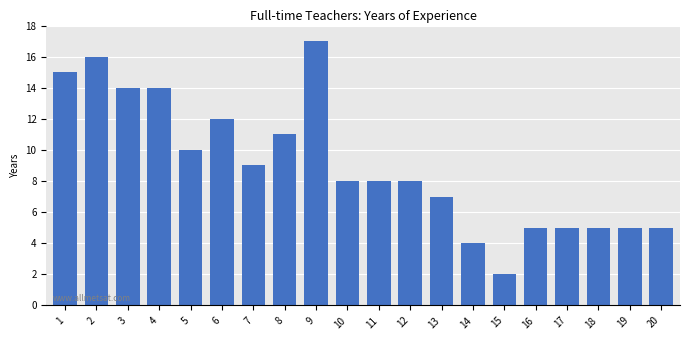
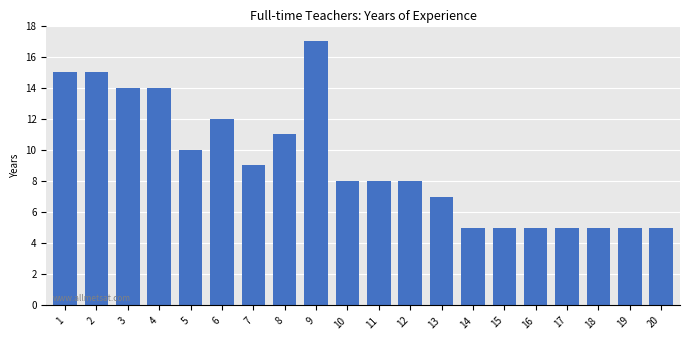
  {
    "1": 15,
-   "2": 16,
+   "2": 15,
    "3": 14,
    "4": 14,
    "5": 10,
    "6": 12,
    "7": 9,
    "8": 11,
    "9": 17,
    "10": 8,
    "11": 8,
    "12": 8,
    "13": 7,
-   "14": 4,
-   "15": 2,
+   "14": 5,
+   "15": 5,
    "16": 5,
    "17": 5,
    "18": 5,
    "19": 5,
    "20": 5
  }
